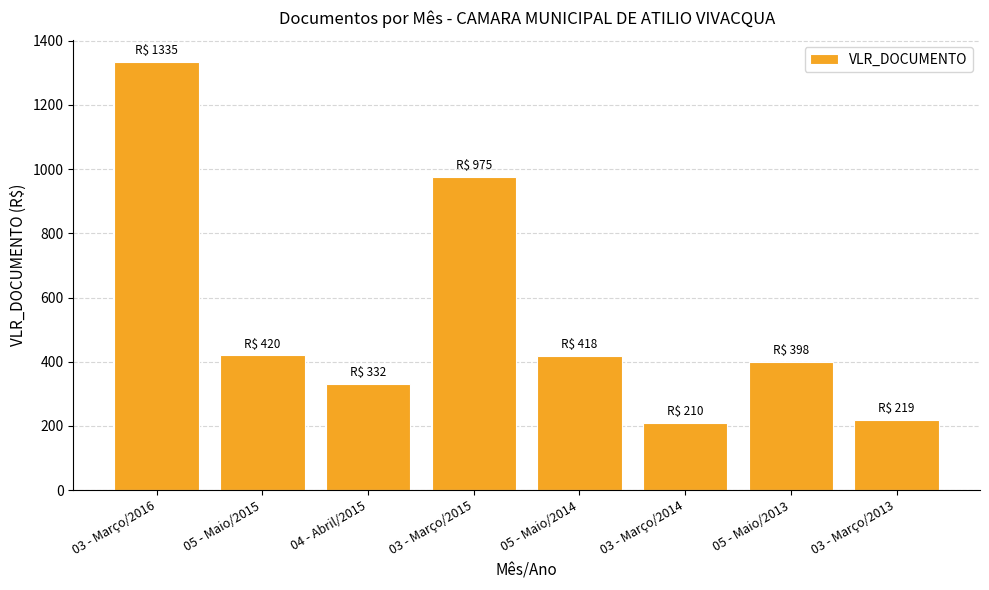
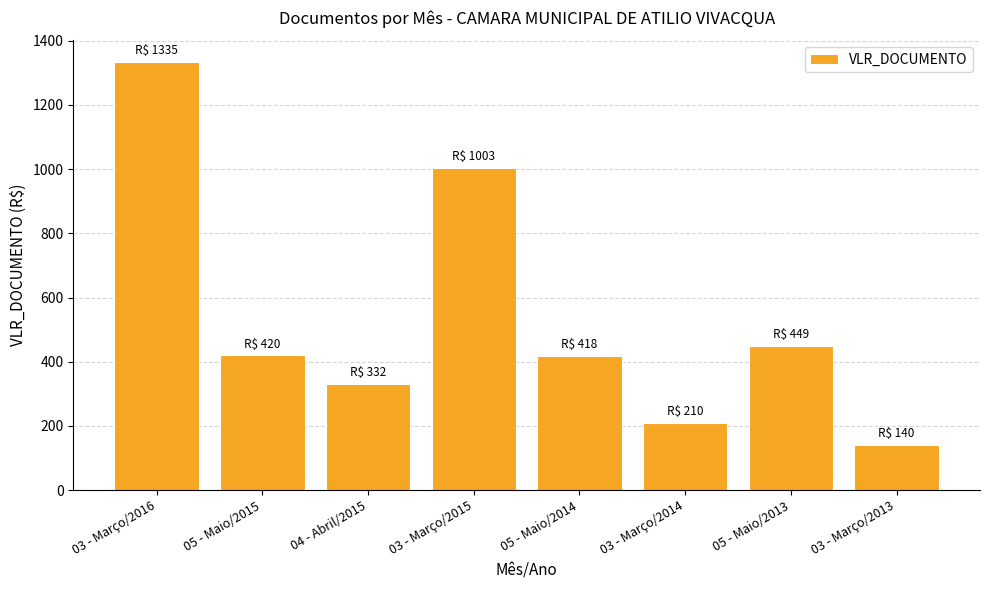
  {
    "03 - Março/2016": 1335,
    "05 - Maio/2015": 420,
    "04 - Abril/2015": 332,
-   "03 - Março/2015": 975,
+   "03 - Março/2015": 1003,
    "05 - Maio/2014": 418,
    "03 - Março/2014": 210,
-   "05 - Maio/2013": 398,
-   "03 - Março/2013": 219
+   "05 - Maio/2013": 449,
+   "03 - Março/2013": 140
  }
